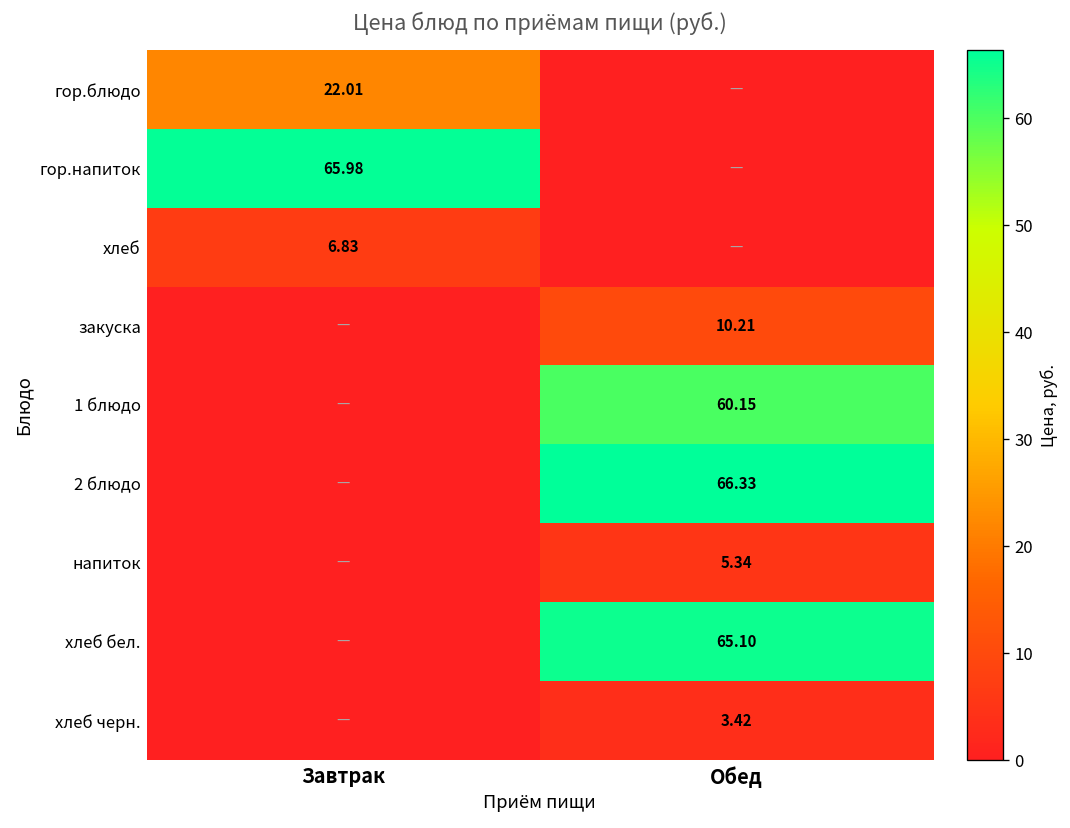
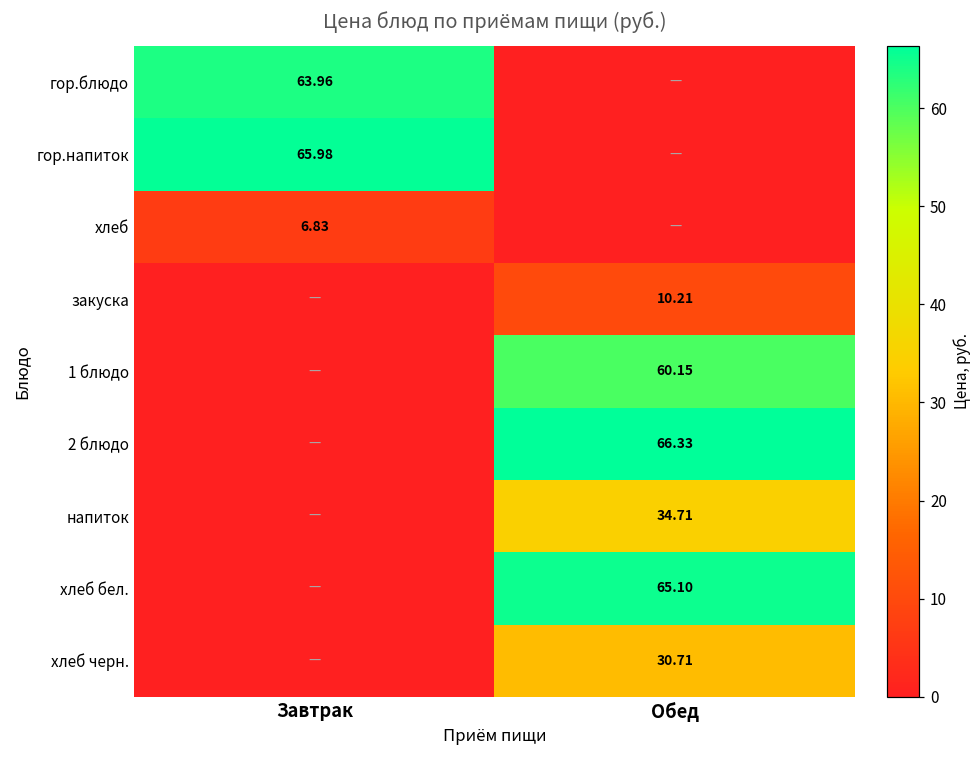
  {
    "гор.блюдо": {
-     "Завтрак": 22.01
+     "Завтрак": 63.96
    },
    "гор.напиток": {
      "Завтрак": 65.98
    },
    "хлеб": {
      "Завтрак": 6.83
    },
    "закуска": {
      "Обед": 10.21
    },
    "1 блюдо": {
      "Обед": 60.15
    },
    "2 блюдо": {
      "Обед": 66.33
    },
    "напиток": {
-     "Обед": 5.34
+     "Обед": 34.71
    },
    "хлеб бел.": {
      "Обед": 65.10
    },
    "хлеб черн.": {
-     "Обед": 3.42
+     "Обед": 30.71
    }
  }
